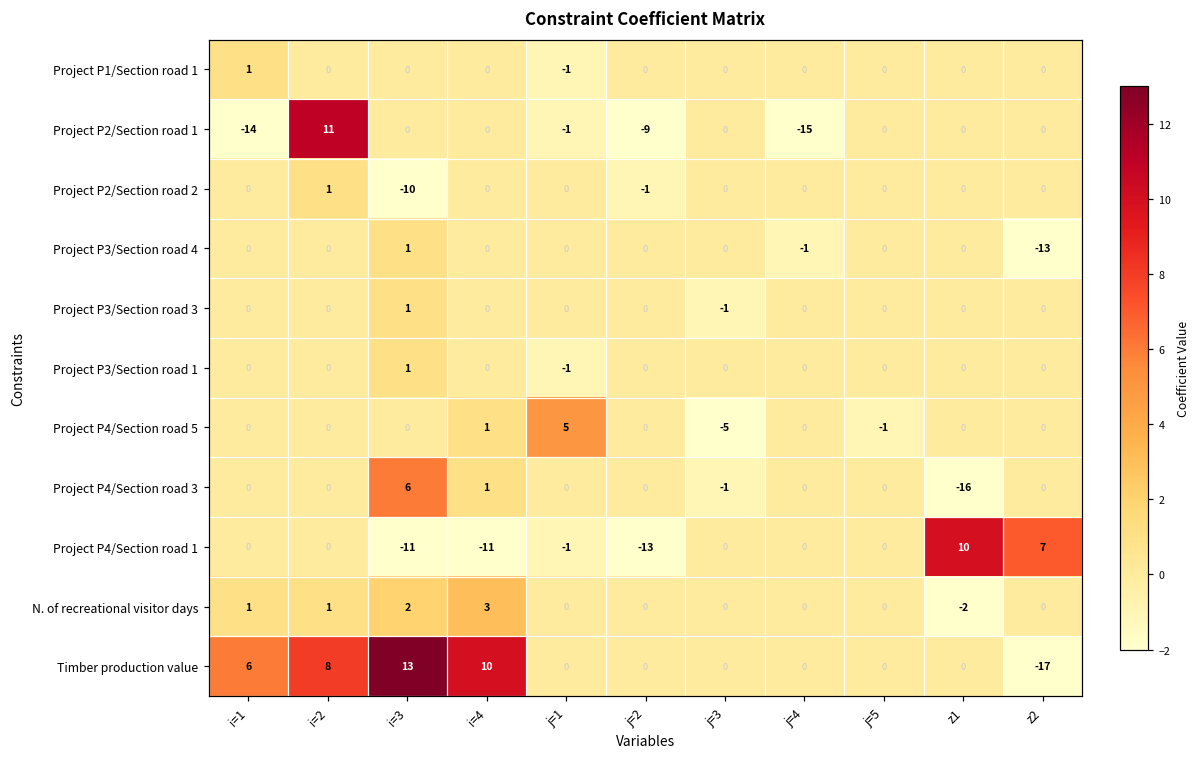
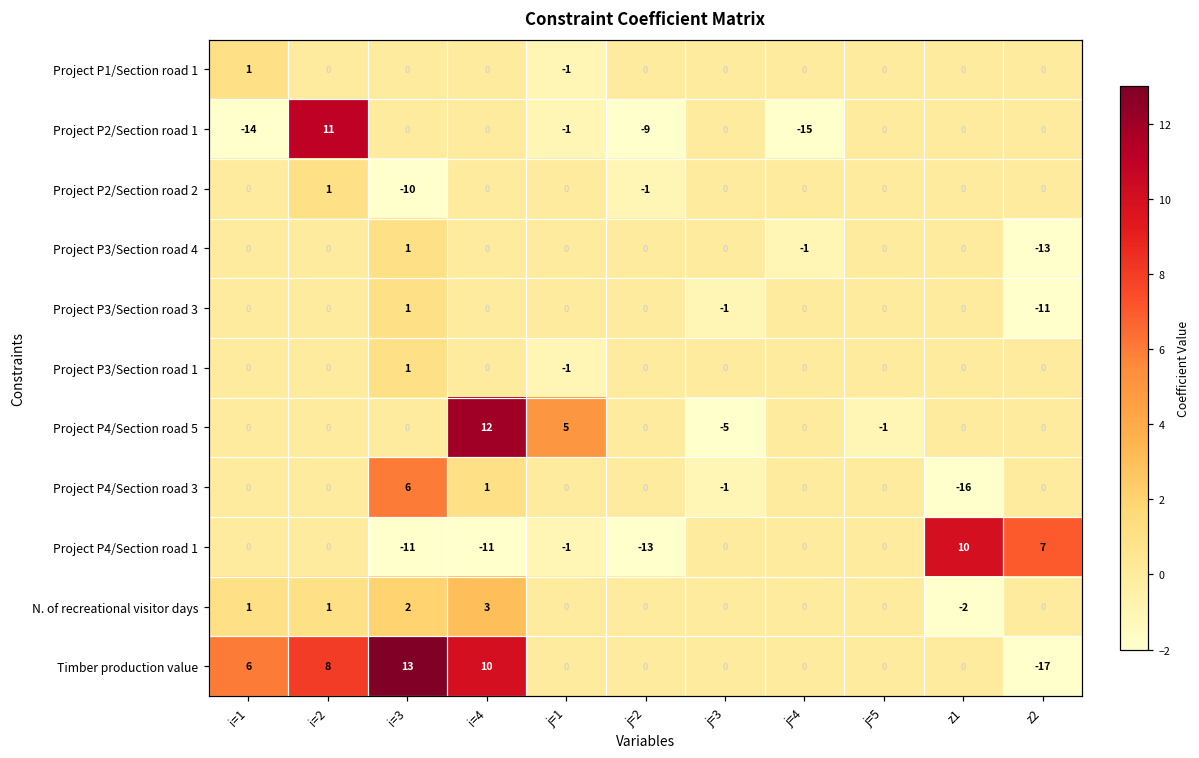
  {
    "Project P1/Section road 1": {
      "i=1": 1,
      "i=2": 0,
      "i=3": 0,
      "i=4": 0,
      "j=1": -1,
      "j=2": 0,
      "j=3": 0,
      "j=4": 0,
      "j=5": 0,
      "z1": 0,
      "z2": 0
    },
    "Project P2/Section road 1": {
      "i=1": -14,
      "i=2": 11,
      "i=3": 0,
      "i=4": 0,
      "j=1": -1,
      "j=2": -9,
      "j=3": 0,
      "j=4": -15,
      "j=5": 0,
      "z1": 0,
      "z2": 0
    },
    "Project P2/Section road 2": {
      "i=1": 0,
      "i=2": 1,
      "i=3": -10,
      "i=4": 0,
      "j=1": 0,
      "j=2": -1,
      "j=3": 0,
      "j=4": 0,
      "j=5": 0,
      "z1": 0,
      "z2": 0
    },
    "Project P3/Section road 4": {
      "i=1": 0,
      "i=2": 0,
      "i=3": 1,
      "i=4": 0,
      "j=1": 0,
      "j=2": 0,
      "j=3": 0,
      "j=4": -1,
      "j=5": 0,
      "z1": 0,
      "z2": -13
    },
    "Project P3/Section road 3": {
      "i=1": 0,
      "i=2": 0,
      "i=3": 1,
      "i=4": 0,
      "j=1": 0,
      "j=2": 0,
      "j=3": -1,
      "j=4": 0,
      "j=5": 0,
      "z1": 0,
-     "z2": 0
+     "z2": -11
    },
    "Project P3/Section road 1": {
      "i=1": 0,
      "i=2": 0,
      "i=3": 1,
      "i=4": 0,
      "j=1": -1,
      "j=2": 0,
      "j=3": 0,
      "j=4": 0,
      "j=5": 0,
      "z1": 0,
      "z2": 0
    },
    "Project P4/Section road 5": {
      "i=1": 0,
      "i=2": 0,
      "i=3": 0,
-     "i=4": 1,
+     "i=4": 12,
      "j=1": 5,
      "j=2": 0,
      "j=3": -5,
      "j=4": 0,
      "j=5": -1,
      "z1": 0,
      "z2": 0
    },
    "Project P4/Section road 3": {
      "i=1": 0,
      "i=2": 0,
      "i=3": 6,
      "i=4": 1,
      "j=1": 0,
      "j=2": 0,
      "j=3": -1,
      "j=4": 0,
      "j=5": 0,
      "z1": -16,
      "z2": 0
    },
    "Project P4/Section road 1": {
      "i=1": 0,
      "i=2": 0,
      "i=3": -11,
      "i=4": -11,
      "j=1": -1,
      "j=2": -13,
      "j=3": 0,
      "j=4": 0,
      "j=5": 0,
      "z1": 10,
      "z2": 7
    },
    "N. of recreational visitor days": {
      "i=1": 1,
      "i=2": 1,
      "i=3": 2,
      "i=4": 3,
      "j=1": 0,
      "j=2": 0,
      "j=3": 0,
      "j=4": 0,
      "j=5": 0,
      "z1": -2,
      "z2": 0
    },
    "Timber production value": {
      "i=1": 6,
      "i=2": 8,
      "i=3": 13,
      "i=4": 10,
      "j=1": 0,
      "j=2": 0,
      "j=3": 0,
      "j=4": 0,
      "j=5": 0,
      "z1": 0,
      "z2": -17
    }
  }
